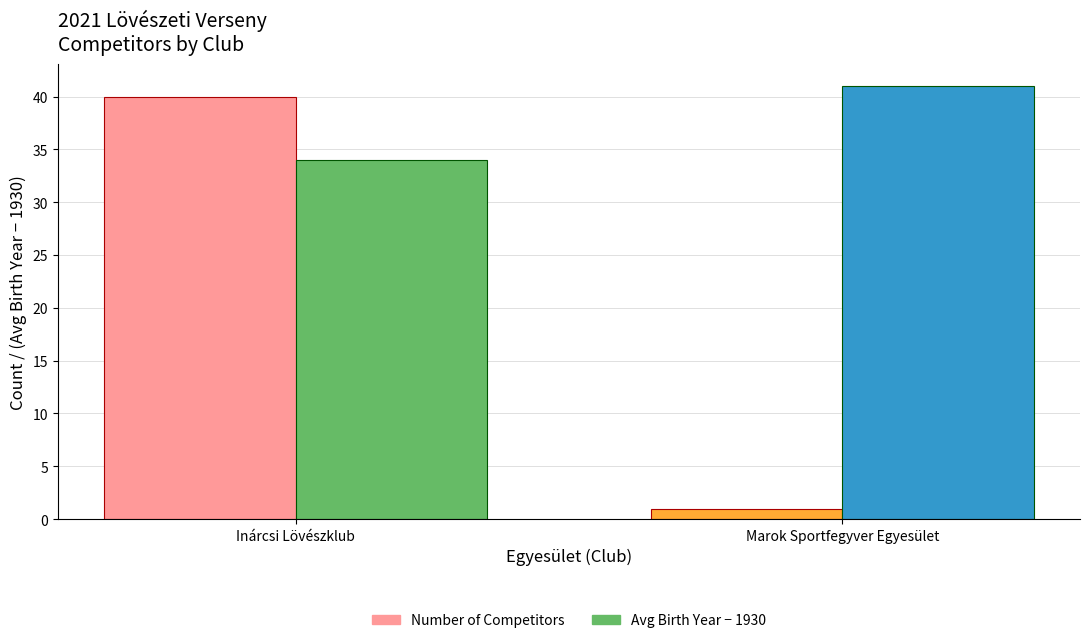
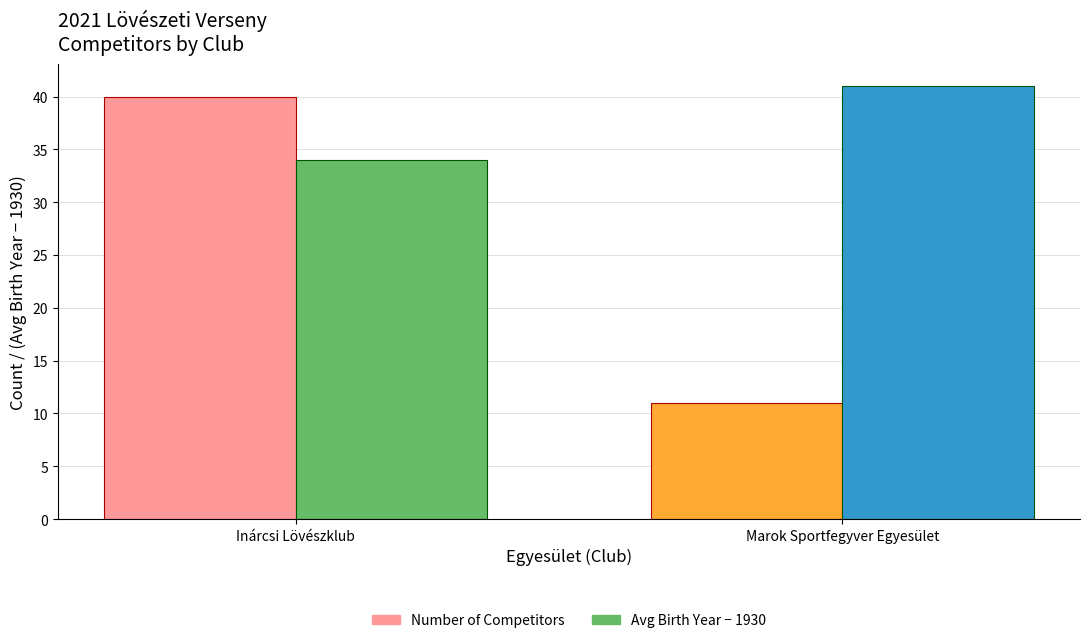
  {
    "Number of Competitors": {
      "Inárcsi Lövészklub": 40,
-     "Marok Sportfegyver Egyesület": 1
+     "Marok Sportfegyver Egyesület": 11
    }
  }
